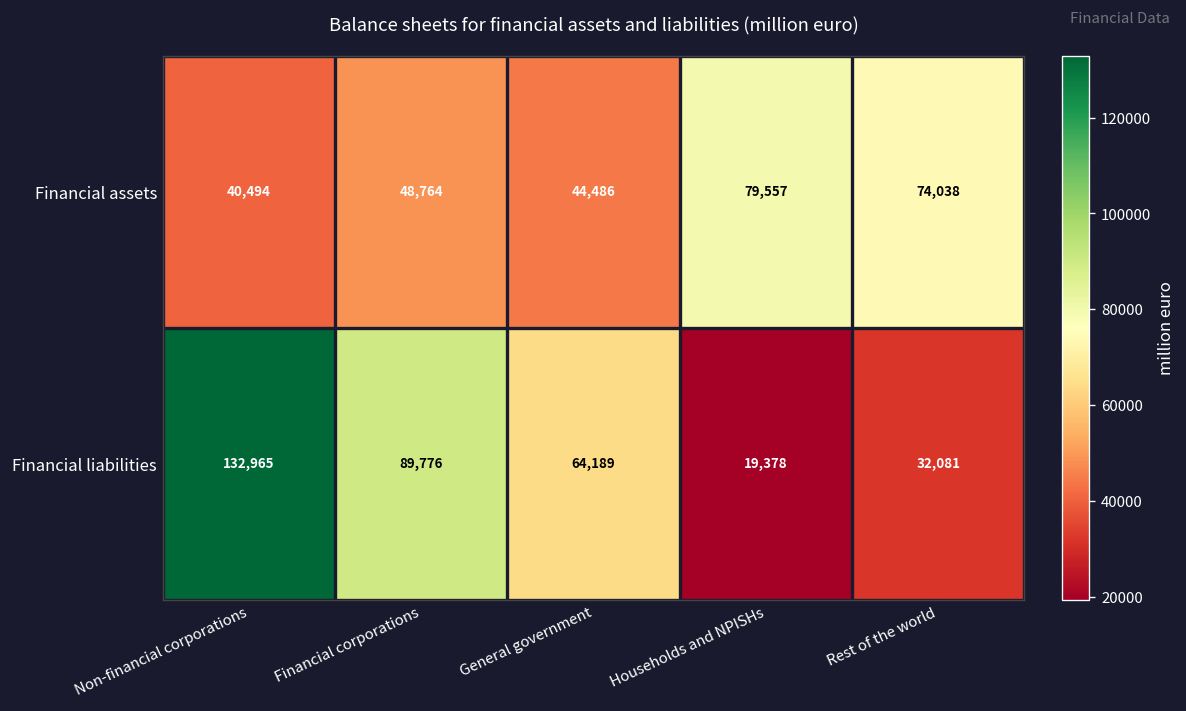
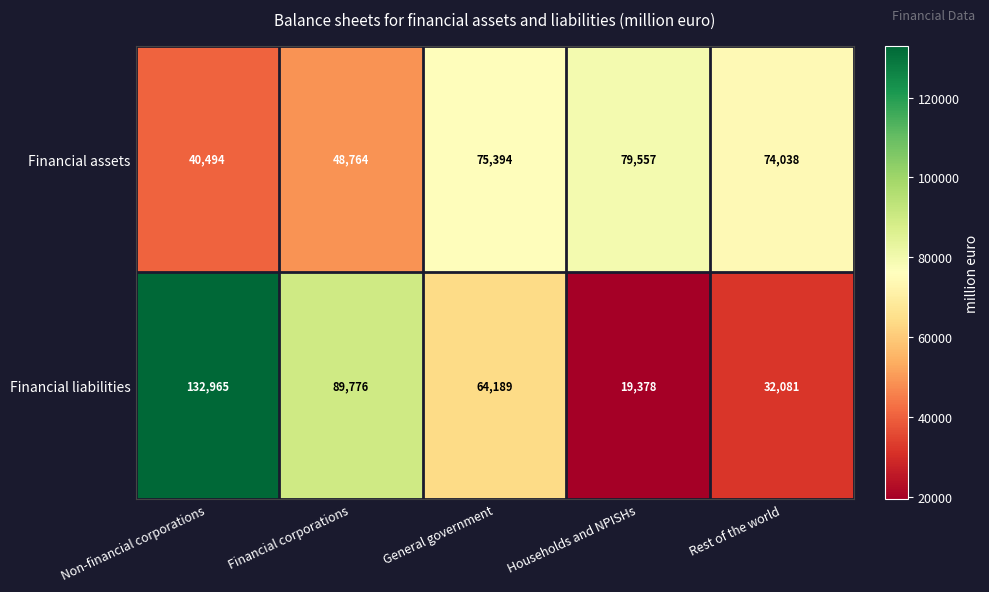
  {
    "Financial assets": {
      "Non-financial corporations": "40,494",
      "Financial corporations": "48,764",
-     "General government": "44,486",
+     "General government": "75,394",
      "Households and NPISHs": "79,557",
      "Rest of the world": "74,038"
    },
    "Financial liabilities": {
      "Non-financial corporations": "132,965",
      "Financial corporations": "89,776",
      "General government": "64,189",
      "Households and NPISHs": "19,378",
      "Rest of the world": "32,081"
    }
  }
